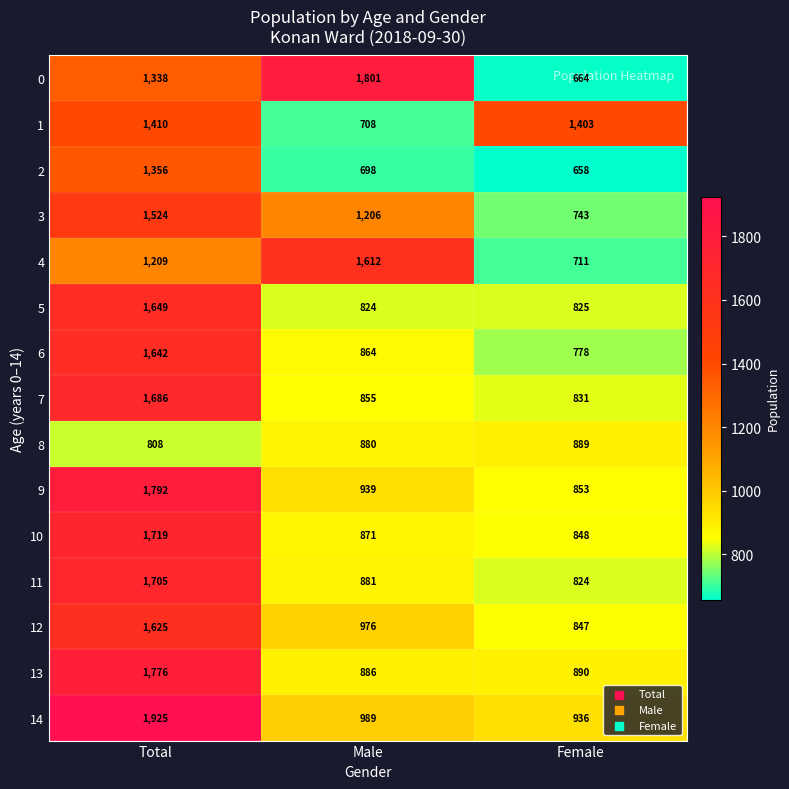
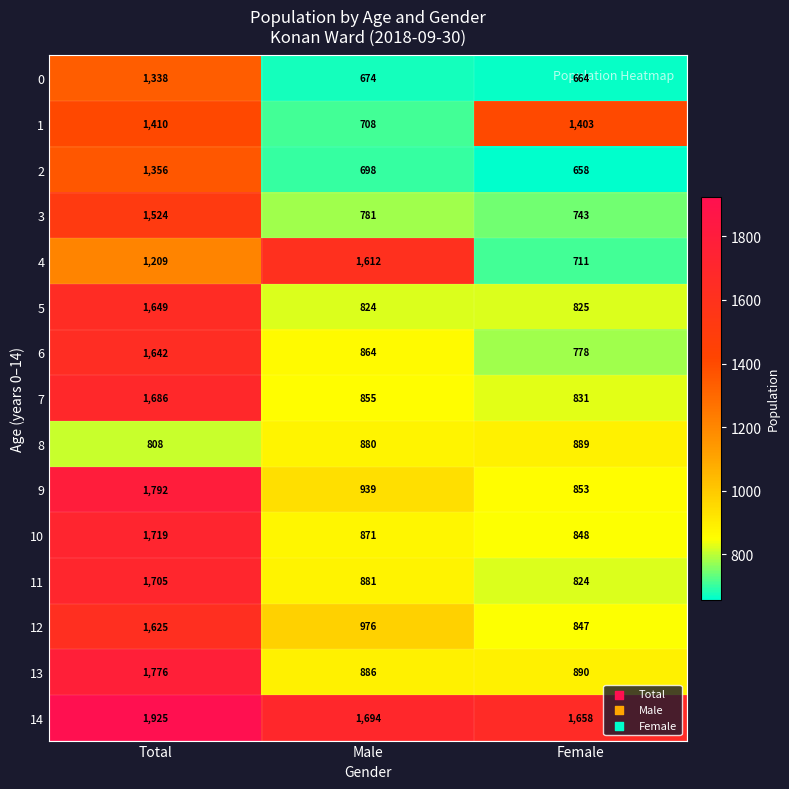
  {
    "0": {
      "Total": "1,338",
-     "Male": "1,801"
+     "Male": "674"
    },
    "1": {
      "Total": "1,410",
      "Male": "708",
      "Female": "1,403"
    },
    "2": {
      "Total": "1,356",
      "Male": "698",
      "Female": "658"
    },
    "3": {
      "Total": "1,524",
-     "Male": "1,206",
+     "Male": "781",
      "Female": "743"
    },
    "4": {
      "Total": "1,209",
      "Male": "1,612",
      "Female": "711"
    },
    "5": {
      "Total": "1,649",
      "Male": "824",
      "Female": "825"
    },
    "6": {
      "Total": "1,642",
      "Male": "864",
      "Female": "778"
    },
    "7": {
      "Total": "1,686",
      "Male": "855",
      "Female": "831"
    },
    "8": {
      "Total": "808",
      "Male": "880",
      "Female": "889"
    },
    "9": {
      "Total": "1,792",
      "Male": "939",
      "Female": "853"
    },
    "10": {
      "Total": "1,719",
      "Male": "871",
      "Female": "848"
    },
    "11": {
      "Total": "1,705",
      "Male": "881",
      "Female": "824"
    },
    "12": {
      "Total": "1,625",
      "Male": "976",
      "Female": "847"
    },
    "13": {
      "Total": "1,776",
      "Male": "886",
      "Female": "890"
    },
    "14": {
      "Total": "1,925",
-     "Male": "989",
-     "Female": "936"
+     "Male": "1,694",
+     "Female": "1,658"
    }
  }
